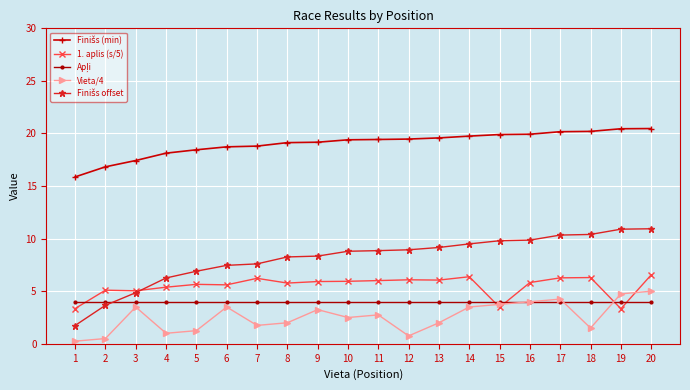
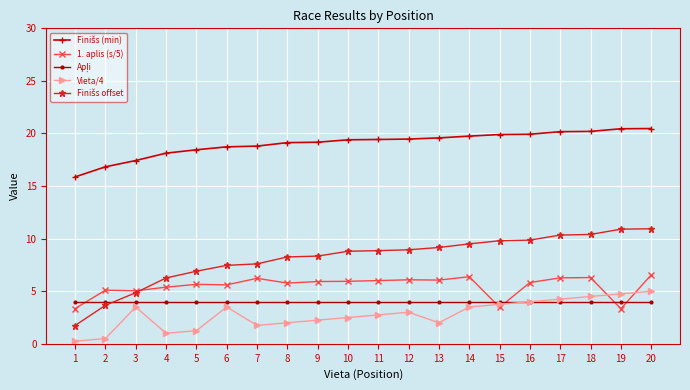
  {
    "Vieta/4": {
      "1": 0.3,
      "2": 0.5,
      "3": 3.5,
      "4": 1.0,
      "5": 1.3,
      "6": 3.5,
      "7": 1.8,
      "8": 2.0,
-     "9": 3.3,
+     "9": 2.3,
      "10": 2.5,
      "11": 2.8,
-     "12": 0.8,
+     "12": 3.0,
      "13": 2.0,
      "14": 3.5,
      "15": 3.8,
      "17": 4.3,
-     "18": 1.5,
+     "18": 4.5,
      "19": 4.8,
      "20": 5.0
    }
  }
